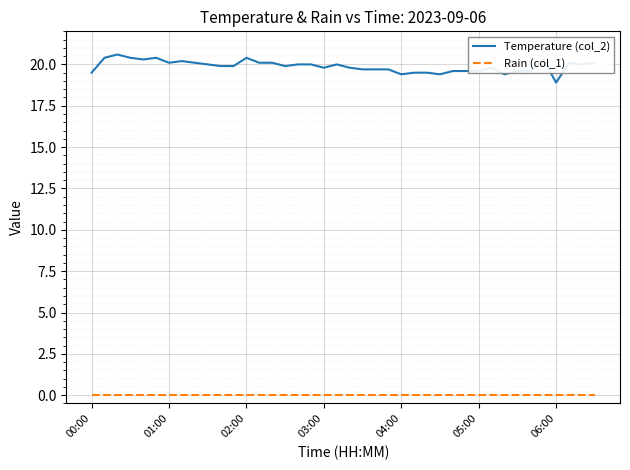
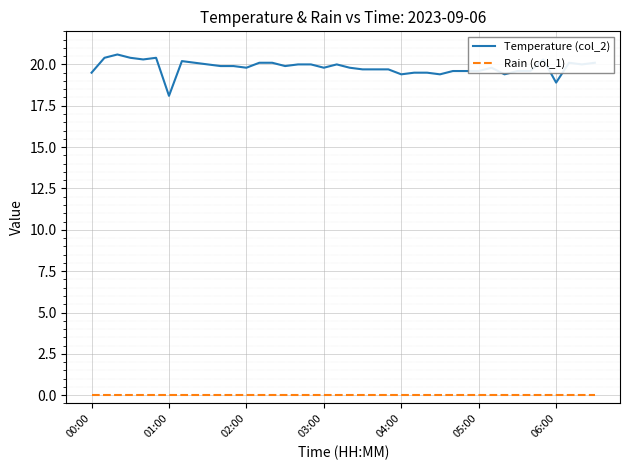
  {
    "Temperature (col_2)": {
      "00:00": 19.5,
-     "01:00": 20.1,
-     "02:00": 20.4,
+     "01:00": 18.1,
+     "02:00": 19.8,
      "03:00": 19.8,
      "04:00": 19.4,
      "06:00": 18.9
    },
    "Rain (col_1)": {
      "00:00": 0.0,
      "01:00": 0.0,
      "02:00": 0.0,
      "03:00": 0.0,
      "04:00": 0.0,
      "05:00": 0.0,
      "06:00": 0.0
    }
  }
